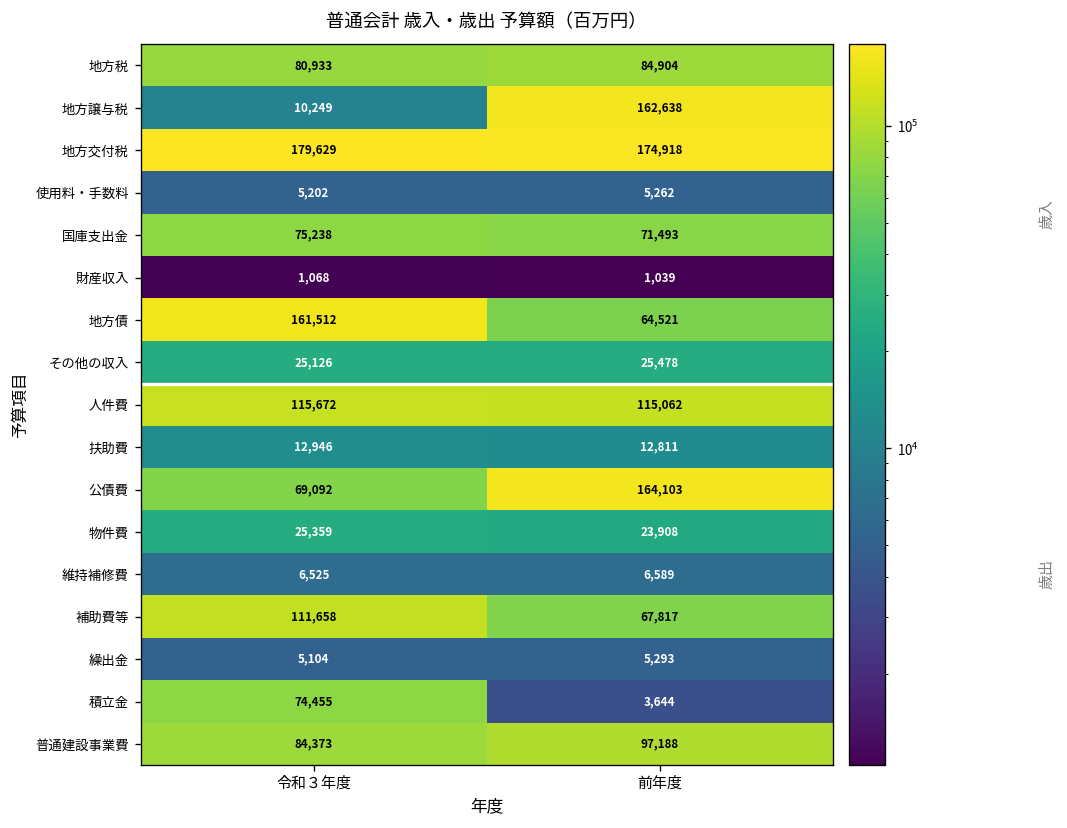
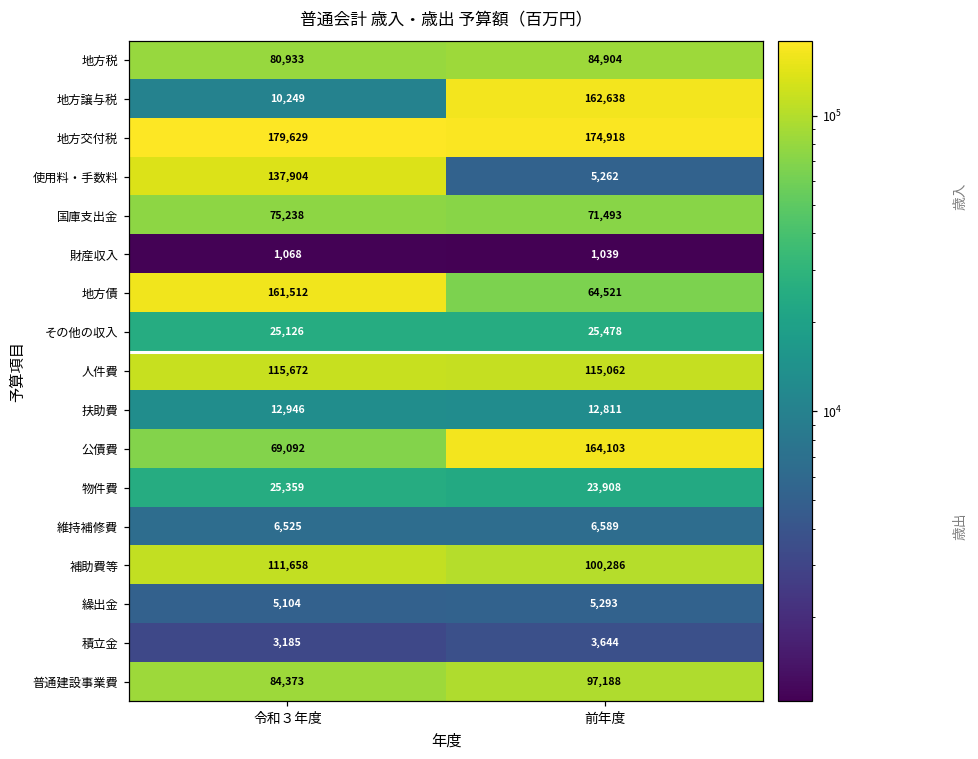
  {
    "地方税": {
      "令和３年度": "80,933",
      "前年度": "84,904"
    },
    "地方譲与税": {
      "令和３年度": "10,249",
      "前年度": "162,638"
    },
    "地方交付税": {
      "令和３年度": "179,629",
      "前年度": "174,918"
    },
    "使用料・手数料": {
-     "令和３年度": "5,202",
+     "令和３年度": "137,904",
      "前年度": "5,262"
    },
    "国庫支出金": {
      "令和３年度": "75,238",
      "前年度": "71,493"
    },
    "財産収入": {
      "令和３年度": "1,068",
      "前年度": "1,039"
    },
    "地方債": {
      "令和３年度": "161,512",
      "前年度": "64,521"
    },
    "その他の収入": {
      "令和３年度": "25,126",
      "前年度": "25,478"
    },
    "人件費": {
      "令和３年度": "115,672",
      "前年度": "115,062"
    },
    "扶助費": {
      "令和３年度": "12,946",
      "前年度": "12,811"
    },
    "公債費": {
      "令和３年度": "69,092",
      "前年度": "164,103"
    },
    "物件費": {
      "令和３年度": "25,359",
      "前年度": "23,908"
    },
    "維持補修費": {
      "令和３年度": "6,525",
      "前年度": "6,589"
    },
    "補助費等": {
      "令和３年度": "111,658",
-     "前年度": "67,817"
+     "前年度": "100,286"
    },
    "繰出金": {
      "令和３年度": "5,104",
      "前年度": "5,293"
    },
    "積立金": {
-     "令和３年度": "74,455",
+     "令和３年度": "3,185",
      "前年度": "3,644"
    },
    "普通建設事業費": {
      "令和３年度": "84,373",
      "前年度": "97,188"
    }
  }
